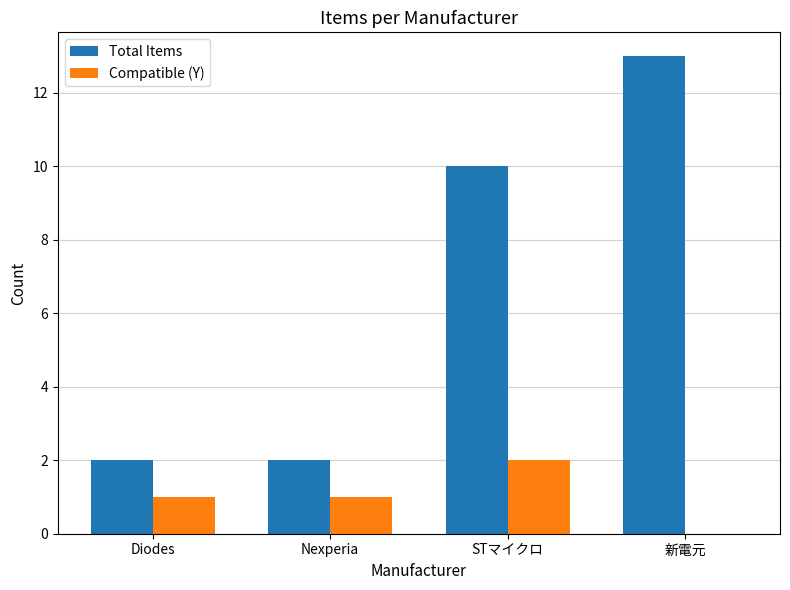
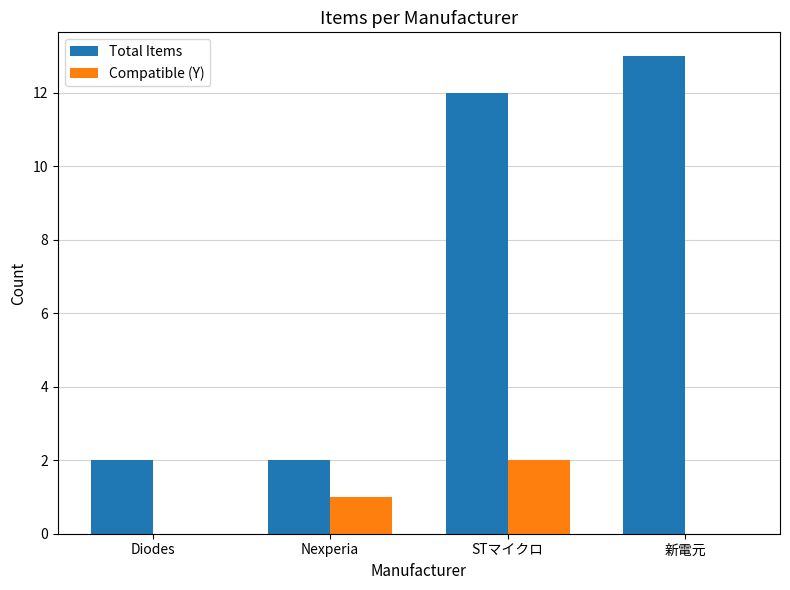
  {
    "Total Items": {
      "Diodes": 2,
      "Nexperia": 2,
-     "STマイクロ": 10,
+     "STマイクロ": 12,
      "新電元": 13
    },
    "Compatible (Y)": {
-     "Diodes": 1,
+     "Diodes": 0,
      "Nexperia": 1,
      "STマイクロ": 2,
      "新電元": 0
    }
  }
